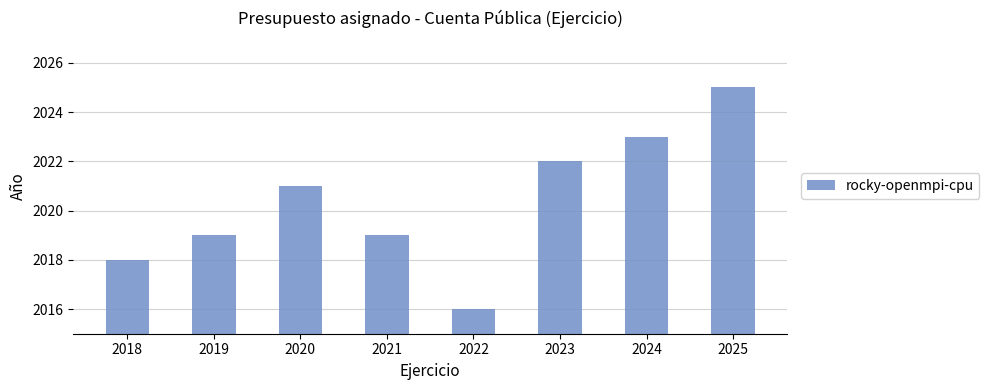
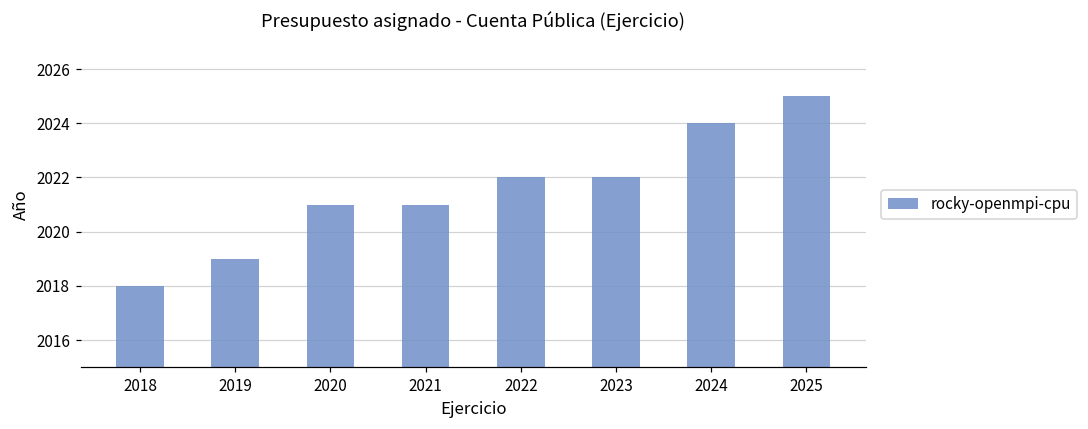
  {
    "2018": 2018,
    "2019": 2019,
    "2020": 2021,
-   "2021": 2019,
-   "2022": 2016,
+   "2021": 2021,
+   "2022": 2022,
    "2023": 2022,
-   "2024": 2023,
+   "2024": 2024,
    "2025": 2025
  }
